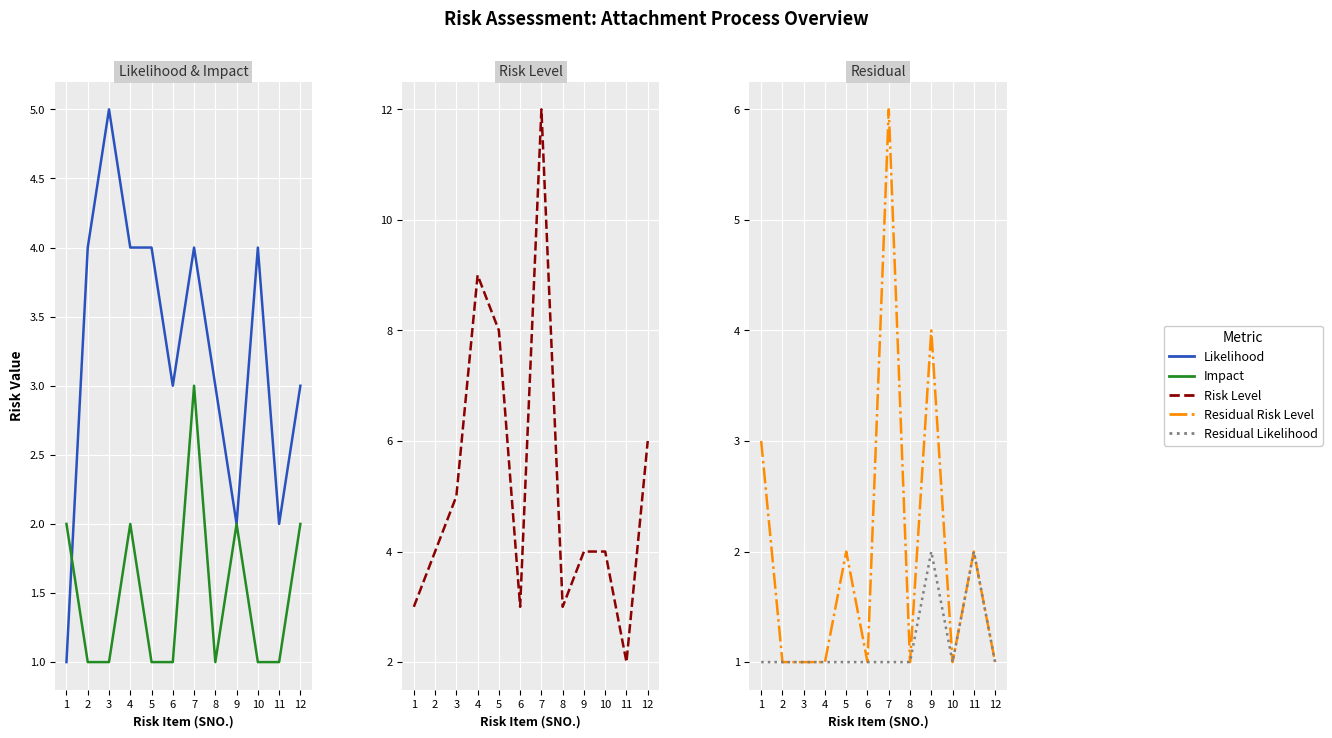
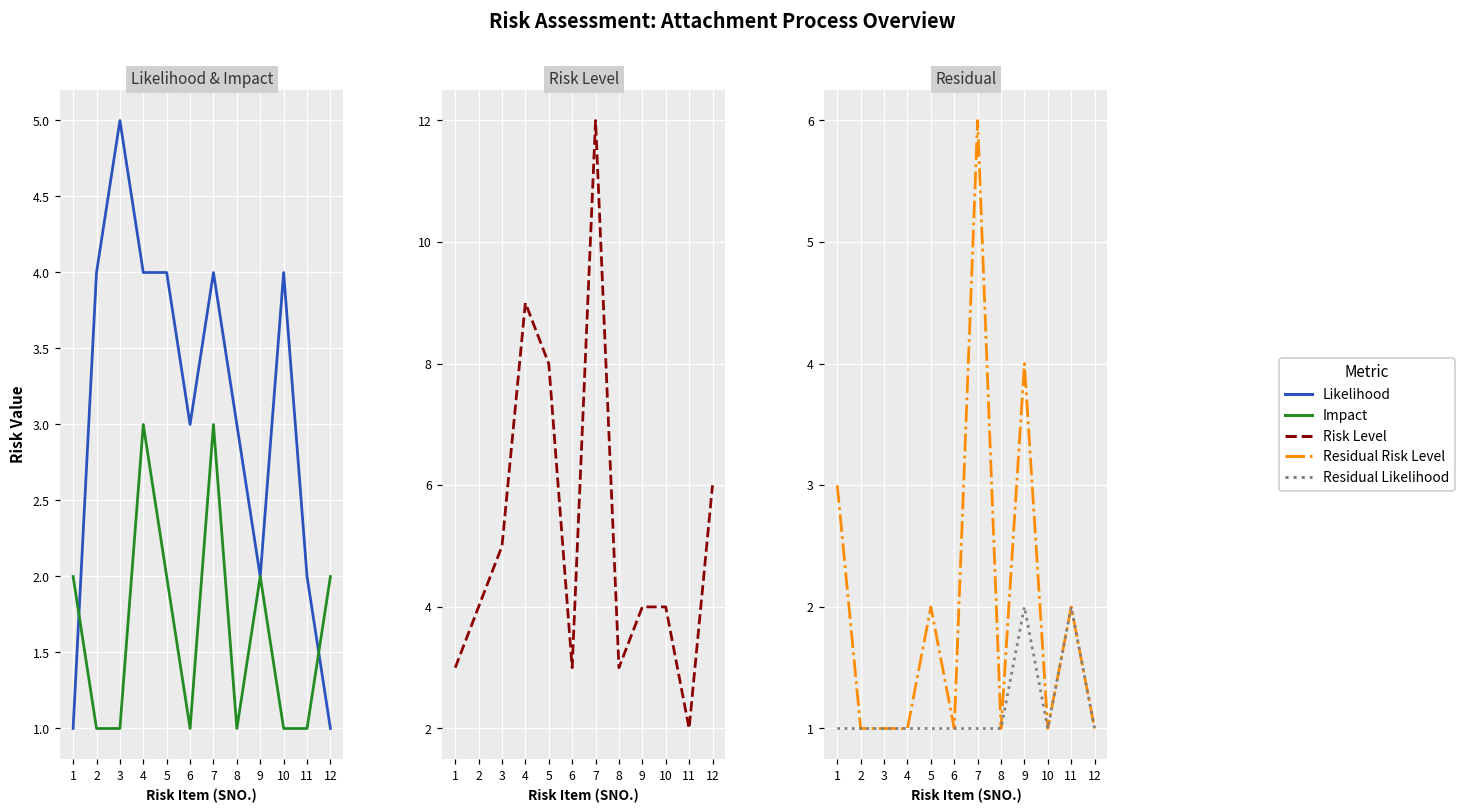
  {
    "Likelihood & Impact": {
      "Likelihood": {
        "1": 1,
        "2": 4,
        "3": 5,
        "4": 4,
        "5": 4,
        "6": 3,
        "7": 4,
        "8": 3,
        "10": 4,
        "11": 2,
-       "12": 3
+       "12": 1
      },
      "Impact": {
        "1": 2,
        "2": 1,
        "3": 1,
-       "4": 2,
-       "5": 1,
+       "4": 3,
+       "5": 2,
        "6": 1,
        "7": 3,
        "8": 1,
        "10": 1,
        "11": 1,
        "12": 2
      }
    },
    "Risk Level": {
      "1": 3.0,
      "2": 4.0,
      "3": 5.0,
      "4": 9.0,
      "5": 8.0,
      "6": 3.0,
      "7": 12.0,
      "8": 3.0,
      "9": 4.0,
      "10": 4.0,
      "11": 2.0,
      "12": 6.0
    },
    "Residual": {
      "Residual Risk Level": {
        "1": 3.00,
        "5": 2.00,
        "7": 6.00,
        "9": 4.00
      },
      "Residual Likelihood": {
        "1": 1.00,
        "5": 1.00,
        "7": 1.00,
        "9": 2.00
      }
    }
  }
